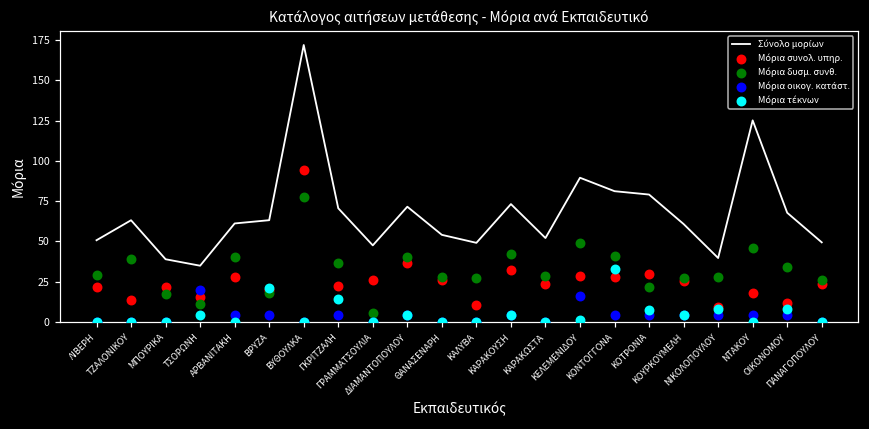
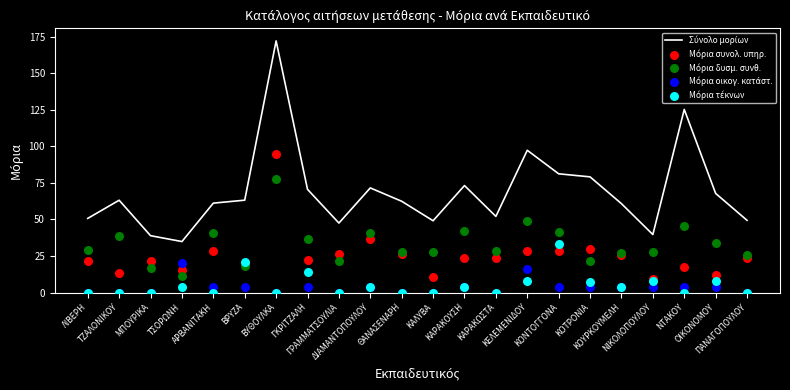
  {
    "Σύνολο μορίων": {
      "ΛΙΒΕΡΗ": 51,
      "ΤΖΑΛΟΝΙΚΟΥ": 63,
      "ΜΠΟΥΡΙΚΑ": 39,
      "ΤΣΟΡΩΝΗ": 35,
      "ΑΡΒΑΝΙΤΑΚΗ": 61,
      "ΒΡΥΖΑ": 63,
      "ΒΥΘΟΥΛΚΑ": 172,
      "ΓΚΡΙΤΖΑΛΗ": 71,
      "ΓΡΑΜΜΑΤΣΟΥΛΙΑ": 47,
      "ΔΙΑΜΑΝΤΟΠΟΥΛΟΥ": 72,
-     "ΘΑΝΑΣΕΝΑΡΗ": 54,
+     "ΘΑΝΑΣΕΝΑΡΗ": 62,
      "ΚΑΛΥΒΑ": 49,
      "ΚΑΡΑΚΟΥΣΗ": 73,
      "ΚΑΡΑΚΩΣΤΑ": 52,
-     "ΚΕΛΕΜΕΝΙΔΟΥ": 90,
+     "ΚΕΛΕΜΕΝΙΔΟΥ": 97,
      "ΚΟΝΤΟΓΓΟΝΑ": 81,
      "ΚΟΤΡΟΝΙΑ": 79,
      "ΚΟΥΡΚΟΥΜΕΛΗ": 61,
      "ΝΙΚΟΛΟΠΟΥΛΟΥ": 40,
      "ΝΤΑΚΟΥ": 125,
      "ΟΙΚΟΝΟΜΟΥ": 68,
      "ΠΑΝΑΓΟΠΟΥΛΟΥ": 49
    },
    "Μόρια συνολ. υπηρ.": {
-     "ΚΑΡΑΚΟΥΣΗ": 32
+     "ΚΑΡΑΚΟΥΣΗ": 23
    },
    "Μόρια δυσμ. συνθ.": {
-     "ΓΡΑΜΜΑΤΣΟΥΛΙΑ": 6
+     "ΓΡΑΜΜΑΤΣΟΥΛΙΑ": 21
    },
    "Μόρια τέκνων": {
-     "ΚΕΛΕΜΕΝΙΔΟΥ": 1
+     "ΚΕΛΕΜΕΝΙΔΟΥ": 8
    }
  }
